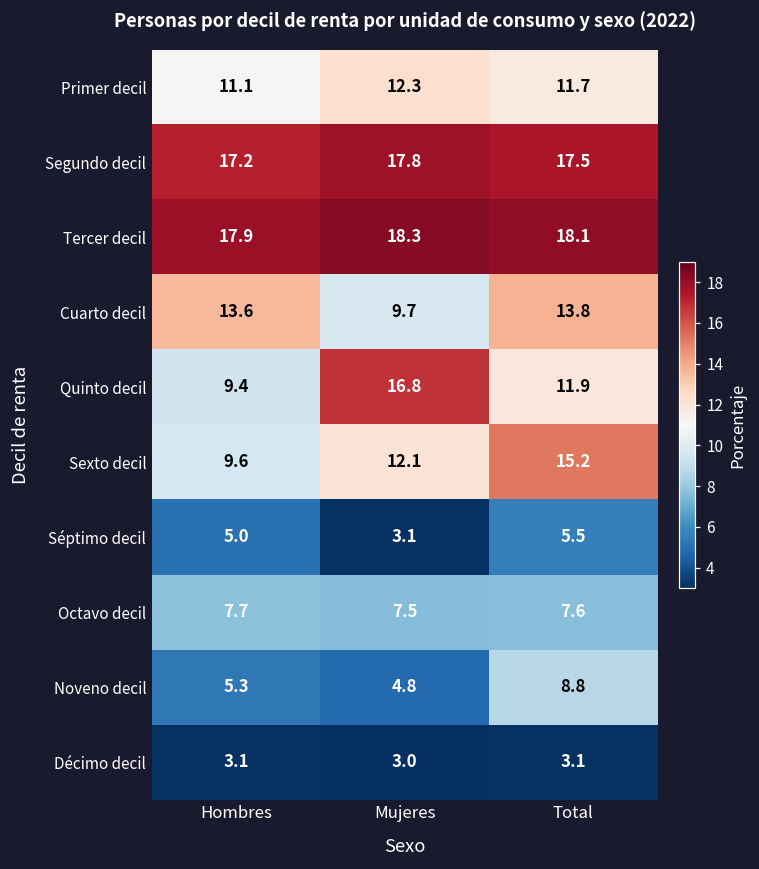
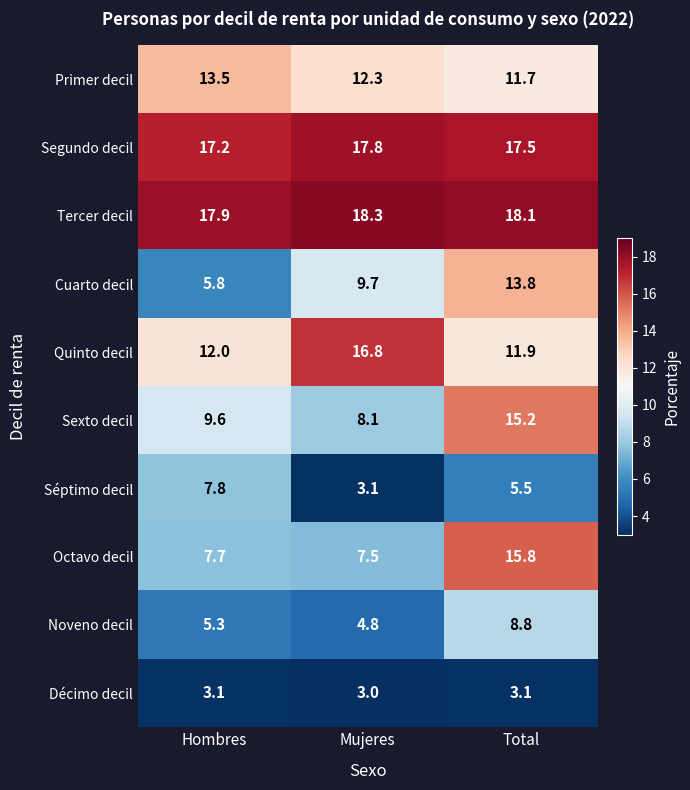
  {
    "Primer decil": {
-     "Hombres": 11.1,
+     "Hombres": 13.5,
      "Mujeres": 12.3,
      "Total": 11.7
    },
    "Segundo decil": {
      "Hombres": 17.2,
      "Mujeres": 17.8,
      "Total": 17.5
    },
    "Tercer decil": {
      "Hombres": 17.9,
      "Mujeres": 18.3,
      "Total": 18.1
    },
    "Cuarto decil": {
-     "Hombres": 13.6,
+     "Hombres": 5.8,
      "Mujeres": 9.7,
      "Total": 13.8
    },
    "Quinto decil": {
-     "Hombres": 9.4,
+     "Hombres": 12.0,
      "Mujeres": 16.8,
      "Total": 11.9
    },
    "Sexto decil": {
      "Hombres": 9.6,
-     "Mujeres": 12.1,
+     "Mujeres": 8.1,
      "Total": 15.2
    },
    "Séptimo decil": {
-     "Hombres": 5.0,
+     "Hombres": 7.8,
      "Mujeres": 3.1,
      "Total": 5.5
    },
    "Octavo decil": {
      "Hombres": 7.7,
      "Mujeres": 7.5,
-     "Total": 7.6
+     "Total": 15.8
    },
    "Noveno decil": {
      "Hombres": 5.3,
      "Mujeres": 4.8,
      "Total": 8.8
    },
    "Décimo decil": {
      "Hombres": 3.1,
      "Mujeres": 3.0,
      "Total": 3.1
    }
  }
